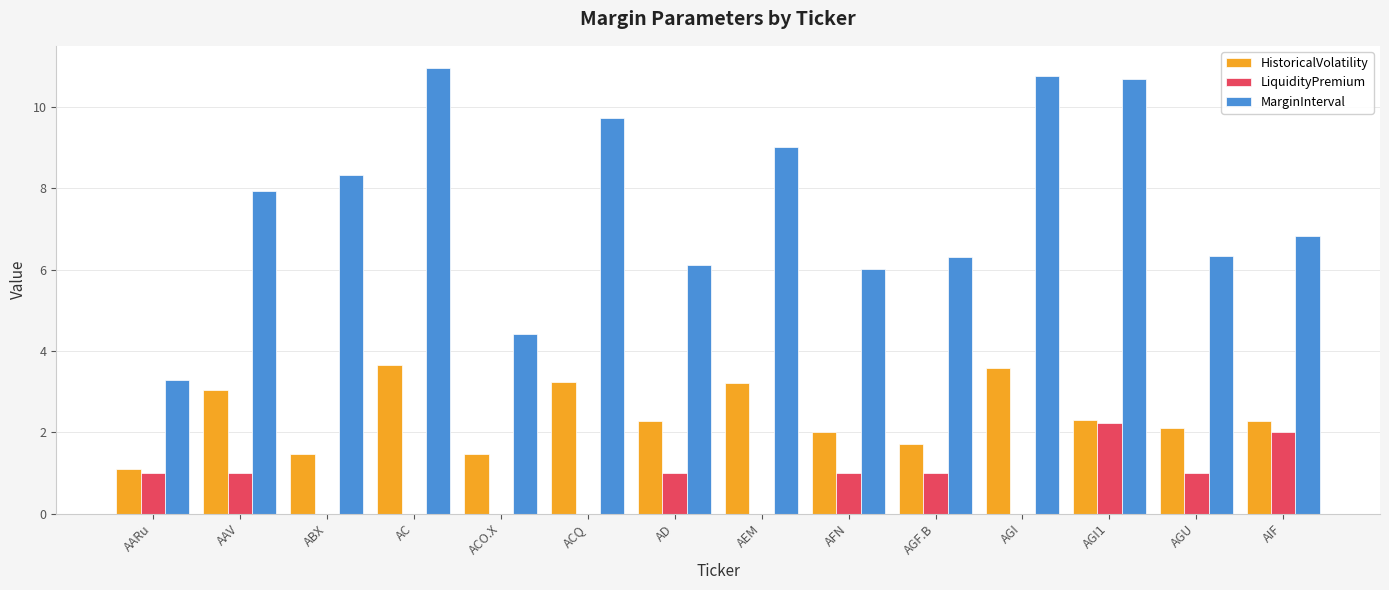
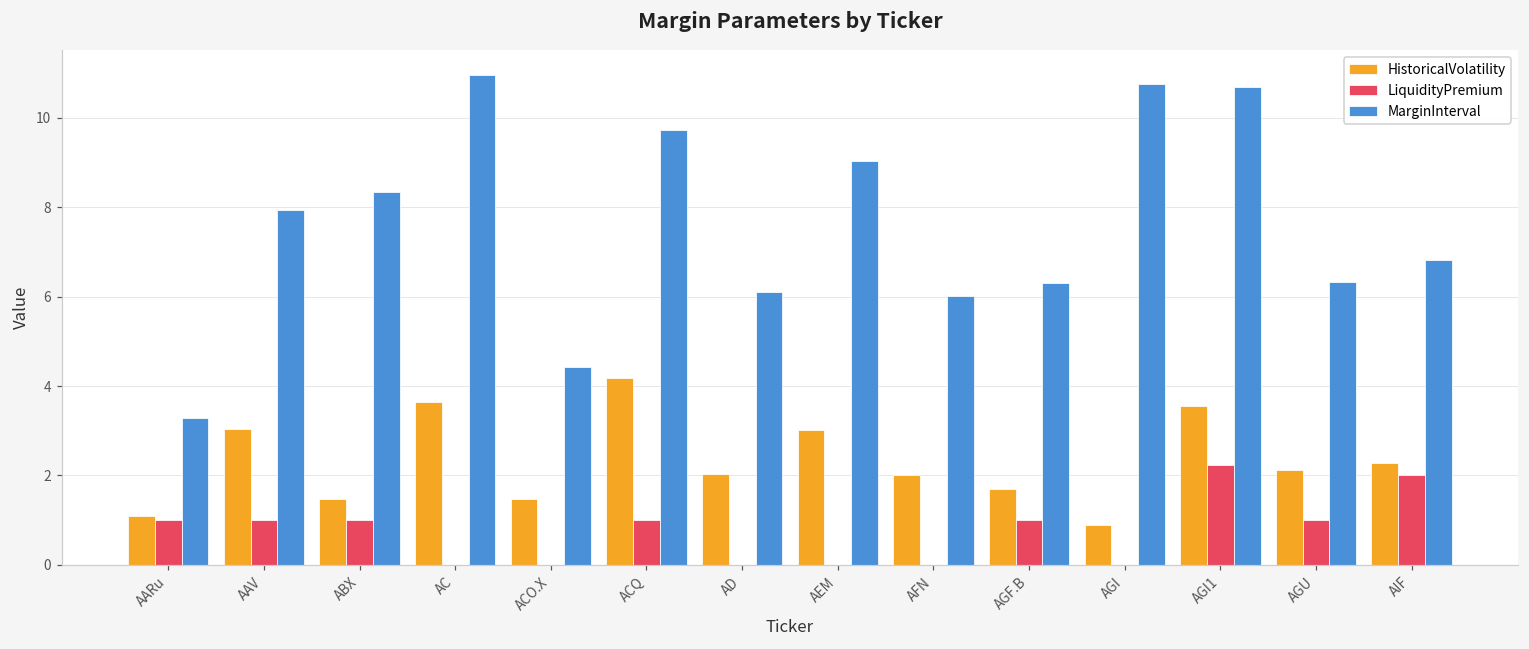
  {
    "HistoricalVolatility": {
      "AARu": 1.1,
      "AAV": 3.0,
      "ABX": 1.5,
      "AC": 3.7,
      "ACO.X": 1.5,
-     "ACQ": 3.2,
-     "AD": 2.3,
-     "AEM": 3.2,
+     "ACQ": 4.2,
+     "AD": 2.0,
+     "AEM": 3.0,
      "AFN": 2.0,
      "AGF.B": 1.7,
-     "AGI": 3.6,
-     "AGI1": 2.3,
+     "AGI": 0.9,
+     "AGI1": 3.6,
      "AGU": 2.1,
      "AIF": 2.3
    },
    "LiquidityPremium": {
      "AARu": 1,
      "AAV": 1,
-     "ABX": 0,
+     "ABX": 1,
      "AC": 0,
      "ACO.X": 0,
-     "ACQ": 0,
-     "AD": 1,
+     "ACQ": 1,
+     "AD": 0,
      "AEM": 0,
-     "AFN": 1,
+     "AFN": 0,
      "AGF.B": 1,
      "AGI": 0,
      "AGI1": 2.2,
      "AGU": 1,
      "AIF": 2
    },
    "MarginInterval": {
      "AARu": 3.3,
      "AAV": 7.9,
      "ABX": 8.3,
      "AC": 11.0,
      "ACO.X": 4.4,
      "ACQ": 9.7,
      "AD": 6.1,
      "AEM": 9.0,
      "AFN": 6.0,
      "AGF.B": 6.3,
      "AGI": 10.8,
      "AGI1": 10.7,
      "AGU": 6.3,
      "AIF": 6.8
    }
  }
